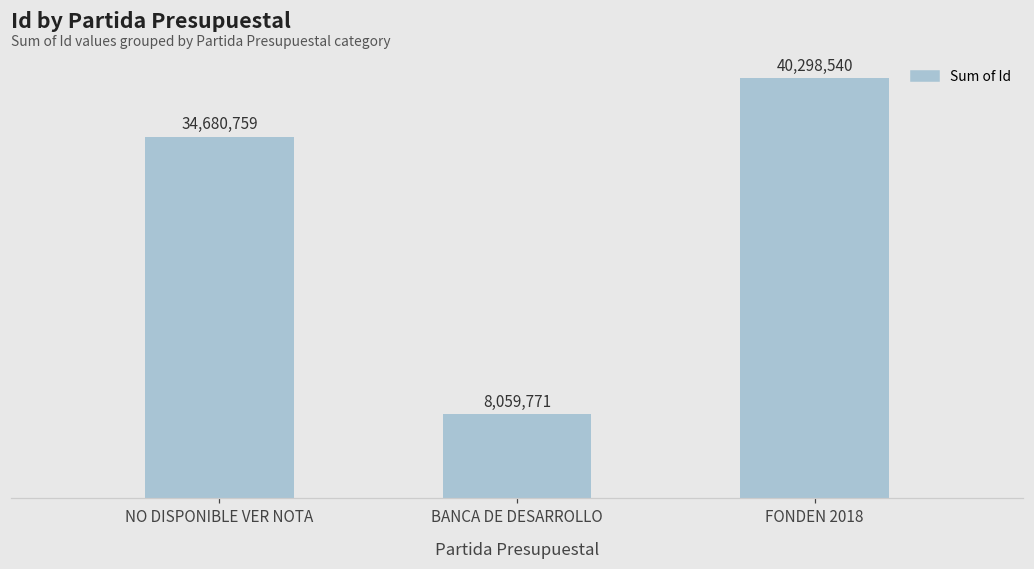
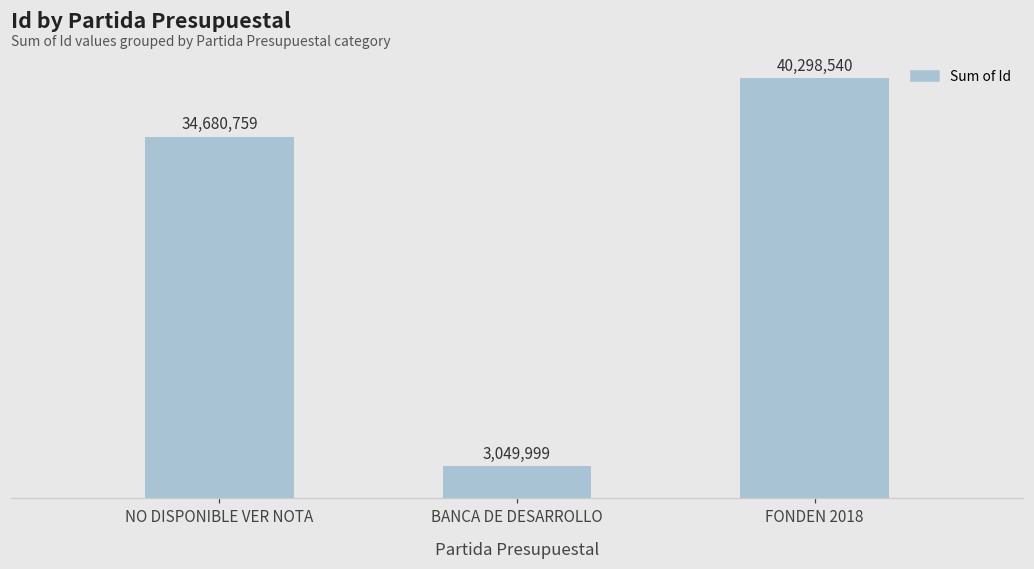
  {
    "NO DISPONIBLE VER NOTA": "34,680,759",
-   "BANCA DE DESARROLLO": "8,059,771",
+   "BANCA DE DESARROLLO": "3,049,999",
    "FONDEN 2018": "40,298,540"
  }
